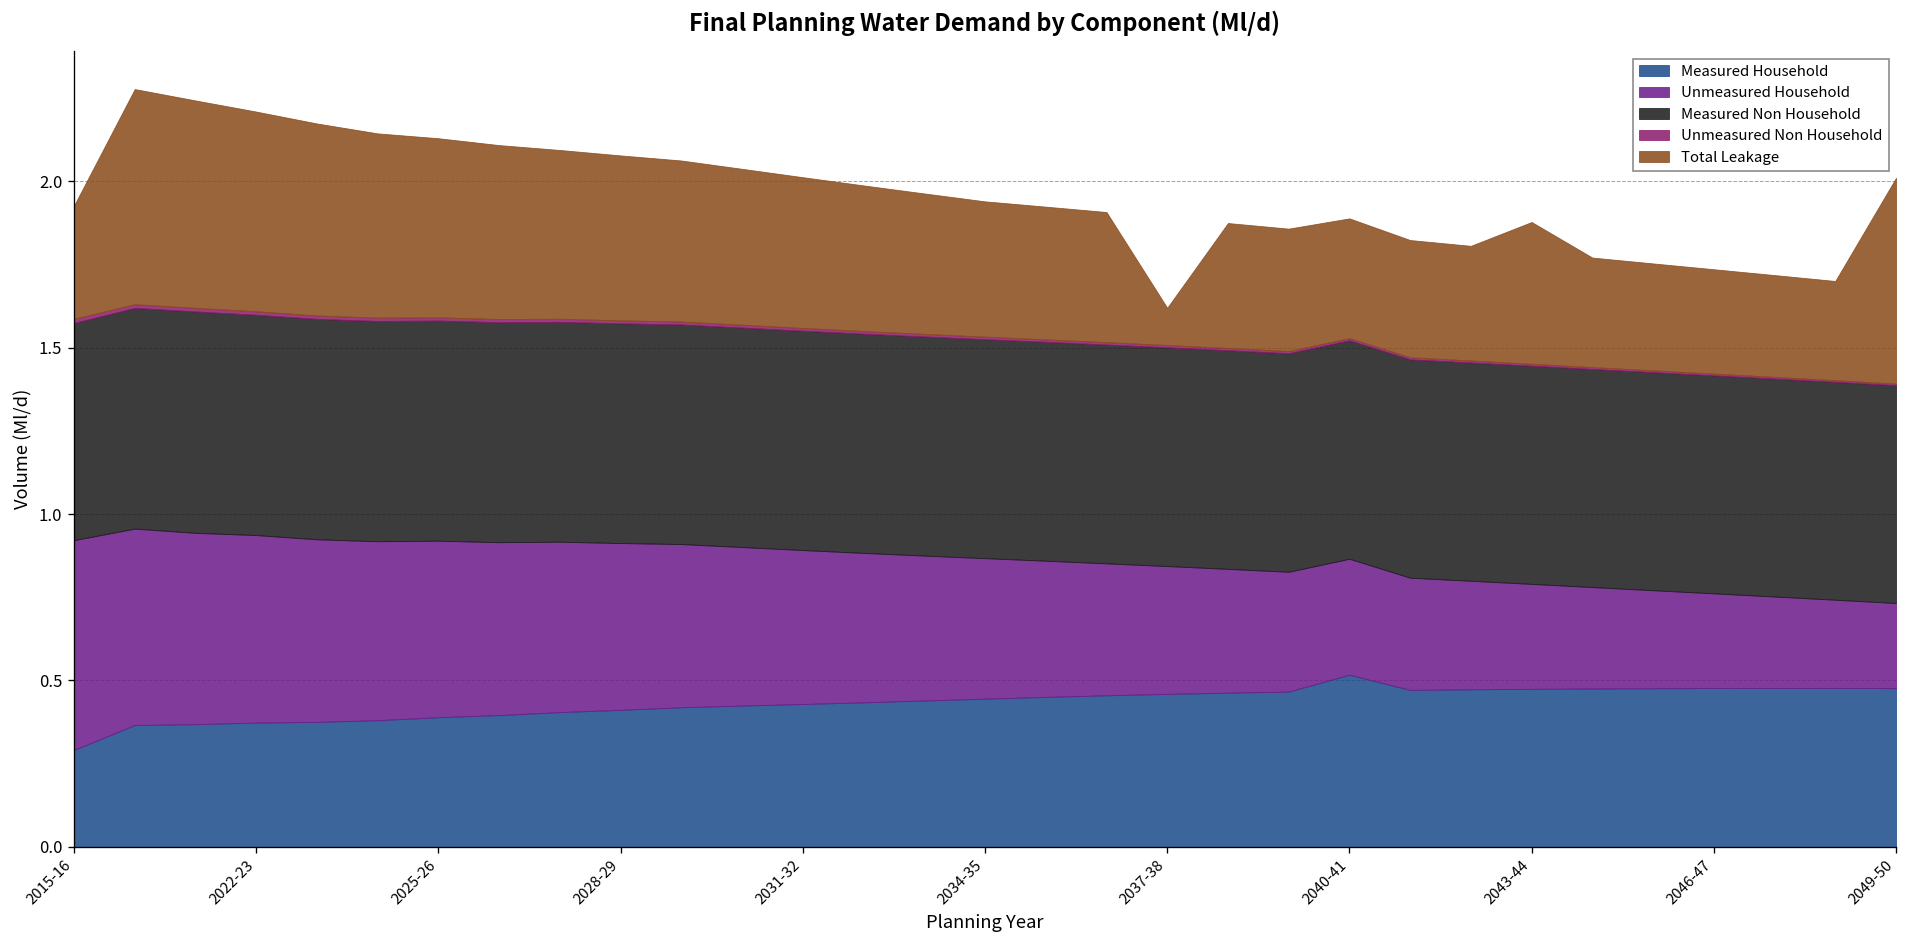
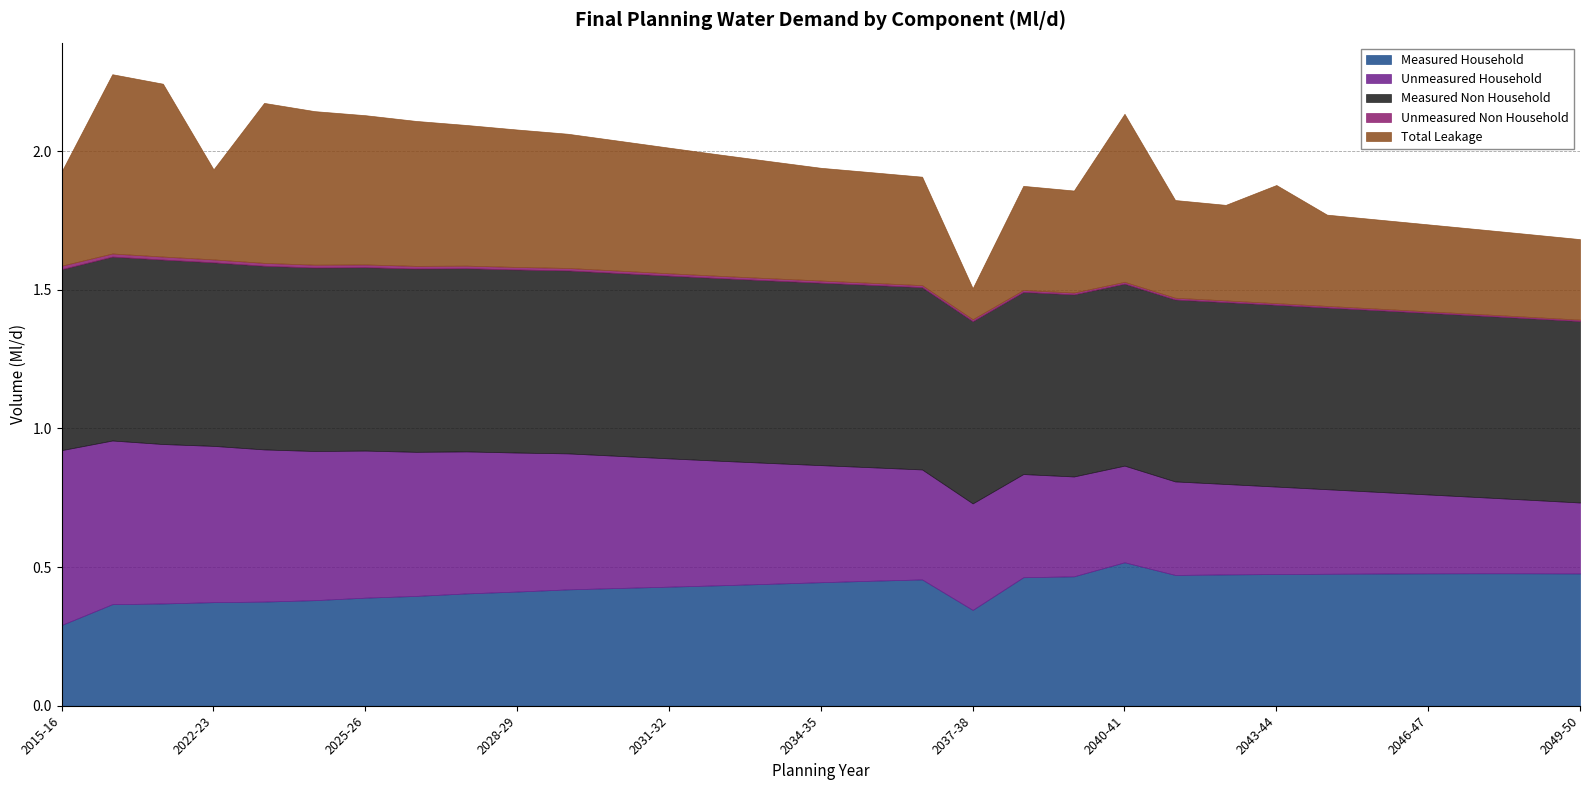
  {
    "Measured Household": {
      "2015-16": 0.29,
      "2022-23": 0.37,
      "2025-26": 0.39,
      "2028-29": 0.41,
      "2031-32": 0.43,
      "2034-35": 0.45,
-     "2037-38": 0.46,
+     "2037-38": 0.35,
      "2040-41": 0.52,
      "2043-44": 0.47,
      "2046-47": 0.48,
      "2049-50": 0.48
    },
    "Measured Non Household": {
      "2015-16": 0.65,
      "2022-23": 0.66,
      "2025-26": 0.66
    },
    "Total Leakage": {
      "2015-16": 0.34,
-     "2022-23": 0.60,
+     "2022-23": 0.32,
      "2025-26": 0.54,
      "2028-29": 0.50,
      "2031-32": 0.45,
      "2034-35": 0.41,
      "2037-38": 0.11,
-     "2040-41": 0.36,
+     "2040-41": 0.61,
      "2043-44": 0.43,
      "2046-47": 0.31,
-     "2049-50": 0.62
+     "2049-50": 0.29
    }
  }
